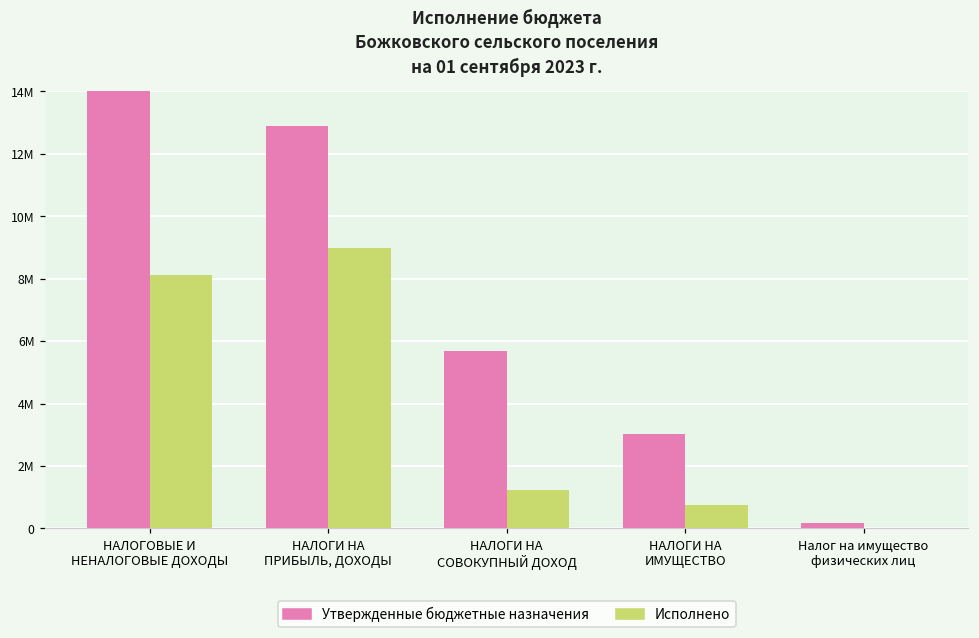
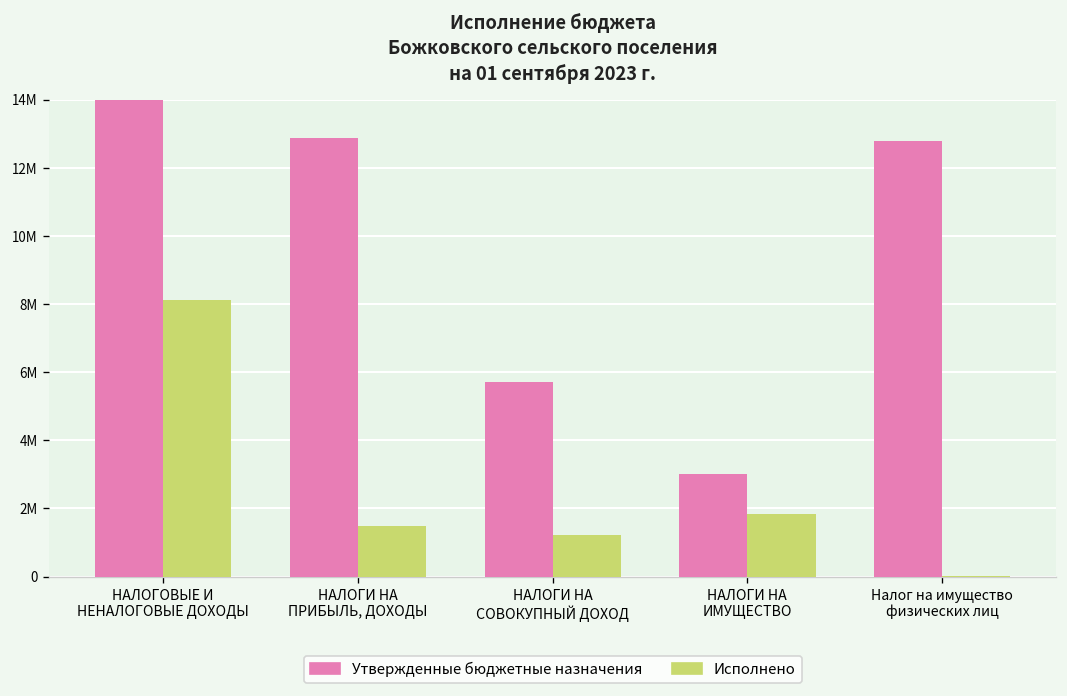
  {
    "Утвержденные бюджетные назначения": {
      "НАЛОГИ НА ПРИБЫЛЬ, ДОХОДЫ": 12900000,
      "НАЛОГИ НА СОВОКУПНЫЙ ДОХОД": 5700000,
      "НАЛОГИ НА ИМУЩЕСТВО": 3000000,
-     "Налог на имущество физических лиц": 200000
+     "Налог на имущество физических лиц": 12800000
    },
    "Исполнено": {
      "НАЛОГОВЫЕ И НЕНАЛОГОВЫЕ ДОХОДЫ": 8100000,
-     "НАЛОГИ НА ПРИБЫЛЬ, ДОХОДЫ": 9000000,
+     "НАЛОГИ НА ПРИБЫЛЬ, ДОХОДЫ": 1500000,
      "НАЛОГИ НА СОВОКУПНЫЙ ДОХОД": 1200000,
-     "НАЛОГИ НА ИМУЩЕСТВО": 700000
+     "НАЛОГИ НА ИМУЩЕСТВО": 1800000
    }
  }
